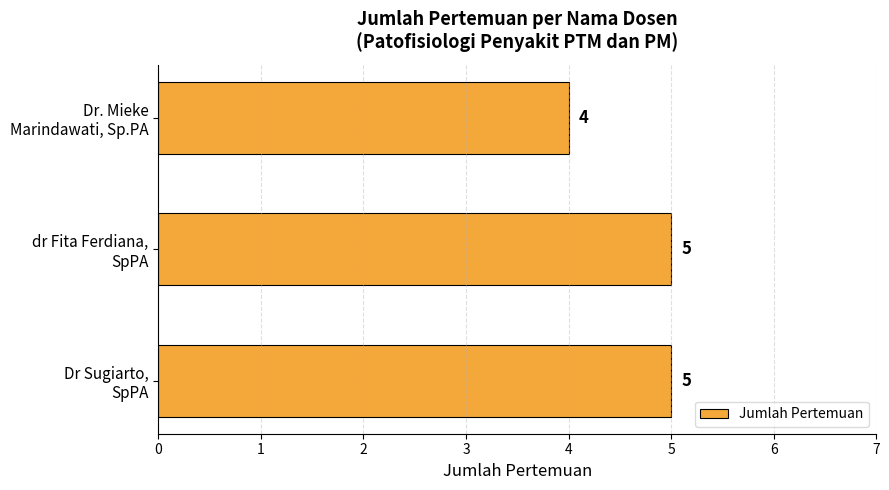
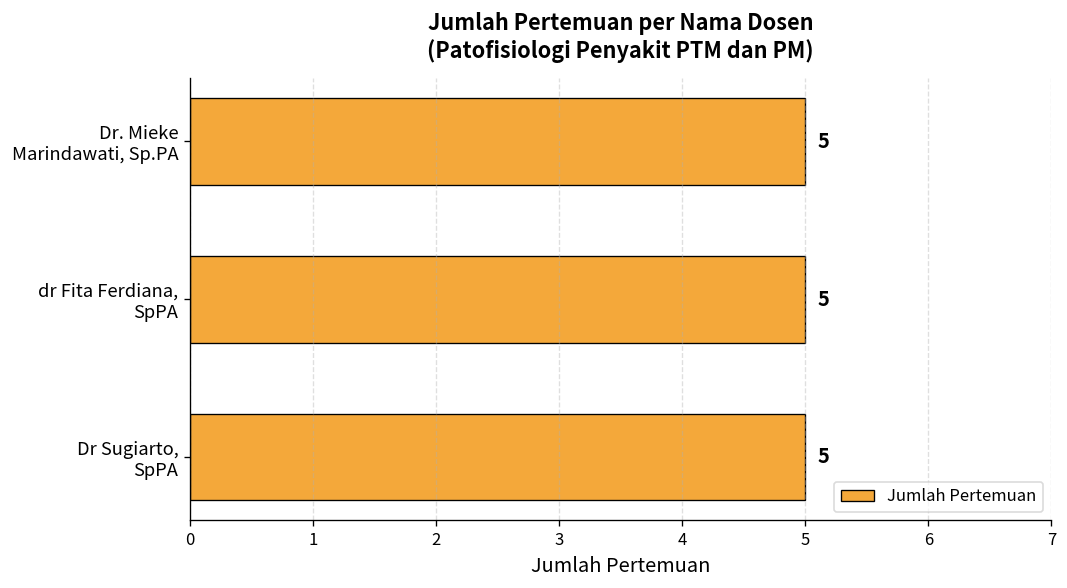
  {
-   "Dr. Mieke Marindawati, Sp.PA": 4,
+   "Dr. Mieke Marindawati, Sp.PA": 5,
    "dr Fita Ferdiana, SpPA": 5,
    "Dr Sugiarto, SpPA": 5
  }
